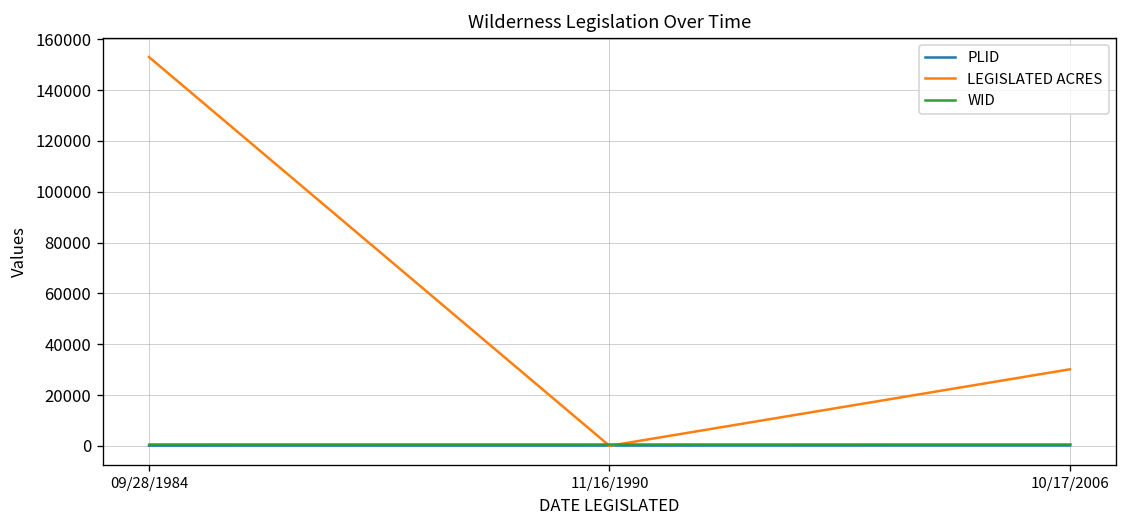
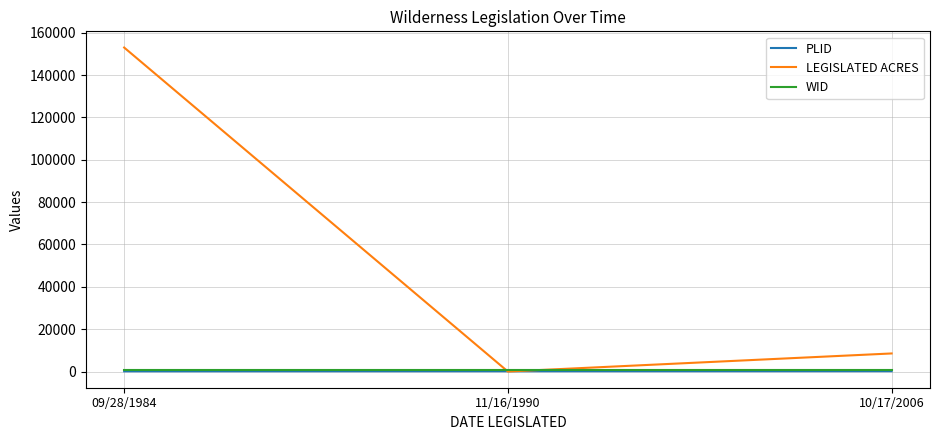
  {
    "LEGISLATED ACRES": {
      "09/28/1984": 153000,
-     "10/17/2006": 30000
+     "10/17/2006": 9000
    }
  }
